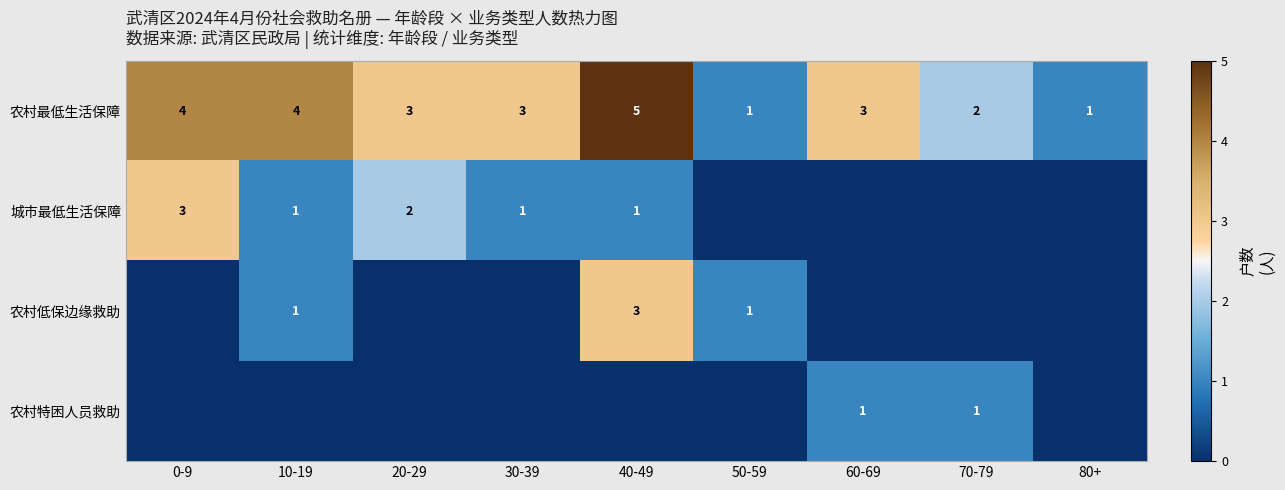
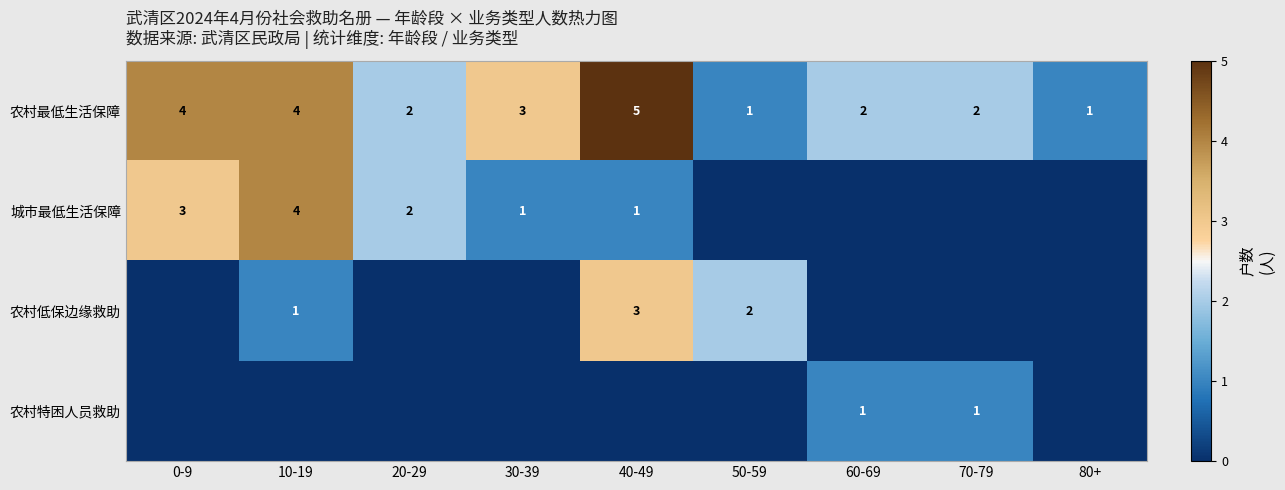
  {
    "农村最低生活保障": {
      "0-9": 4,
      "10-19": 4,
-     "20-29": 3,
+     "20-29": 2,
      "30-39": 3,
      "40-49": 5,
      "50-59": 1,
-     "60-69": 3,
+     "60-69": 2,
      "70-79": 2,
      "80+": 1
    },
    "城市最低生活保障": {
      "0-9": 3,
-     "10-19": 1,
+     "10-19": 4,
      "20-29": 2,
      "30-39": 1,
      "40-49": 1
    },
    "农村低保边缘救助": {
      "10-19": 1,
      "40-49": 3,
-     "50-59": 1
+     "50-59": 2
    },
    "农村特困人员救助": {
      "60-69": 1,
      "70-79": 1
    }
  }
